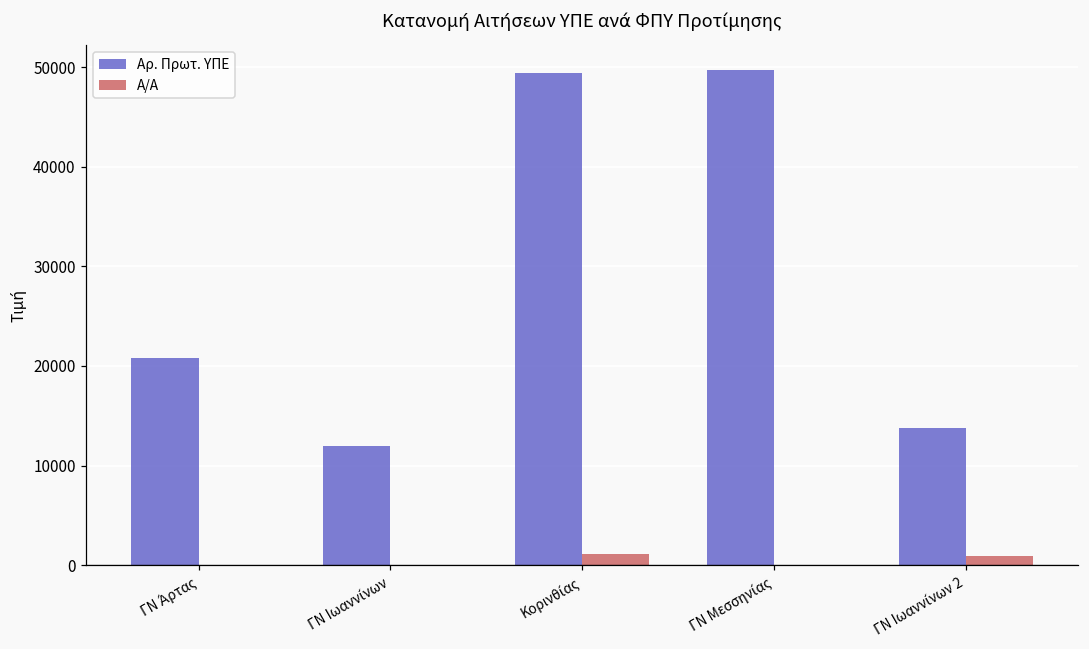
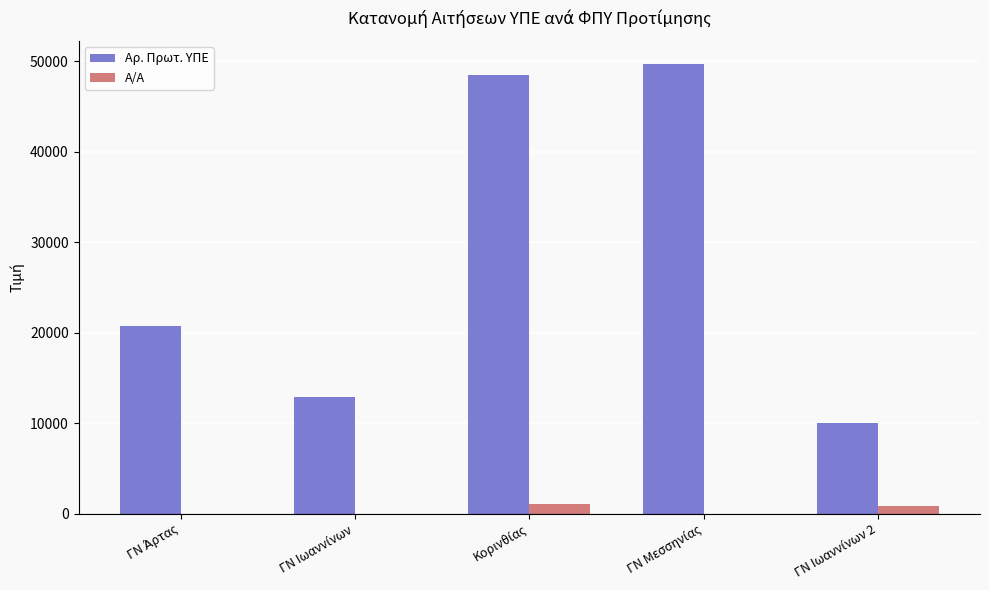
  {
    "Αρ. Πρωτ. ΥΠΕ": {
      "ΓΝ Άρτας": 21000,
-     "ΓΝ Ιωαννίνων": 12000,
-     "Κορινθίας": 49000,
+     "ΓΝ Ιωαννίνων": 13000,
+     "Κορινθίας": 48000,
      "ΓΝ Μεσσηνίας": 50000,
-     "ΓΝ Ιωαννίνων 2": 14000
+     "ΓΝ Ιωαννίνων 2": 10000
    },
    "Α/Α": {
      "Κορινθίας": 1000,
      "ΓΝ Ιωαννίνων 2": 1000
    }
  }
